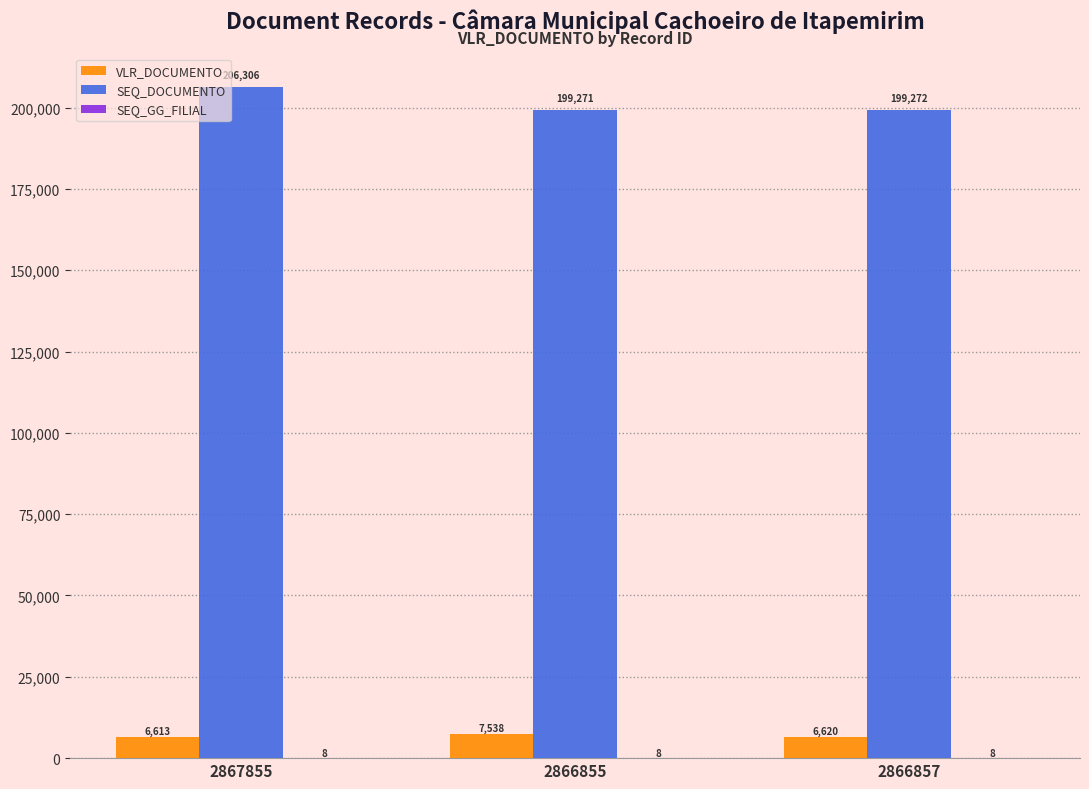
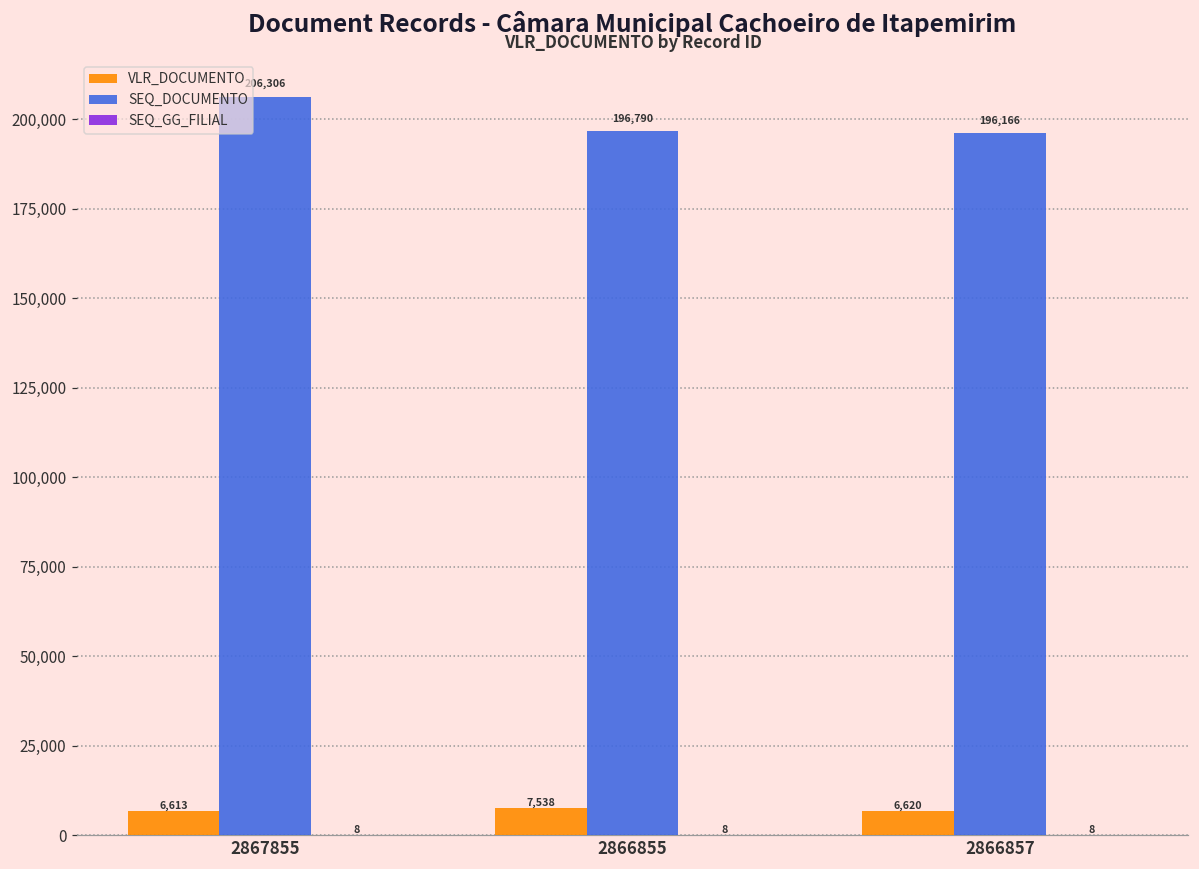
  {
    "VLR_DOCUMENTO": {
      "2867855": "6,613",
      "2866855": "7,538",
      "2866857": "6,620"
    },
    "SEQ_DOCUMENTO": {
-     "2866855": "199,271",
-     "2866857": "199,272"
+     "2866855": "196,790",
+     "2866857": "196,166"
    },
    "SEQ_GG_FILIAL": {
      "2867855": "8",
      "2866855": "8",
      "2866857": "8"
    }
  }
